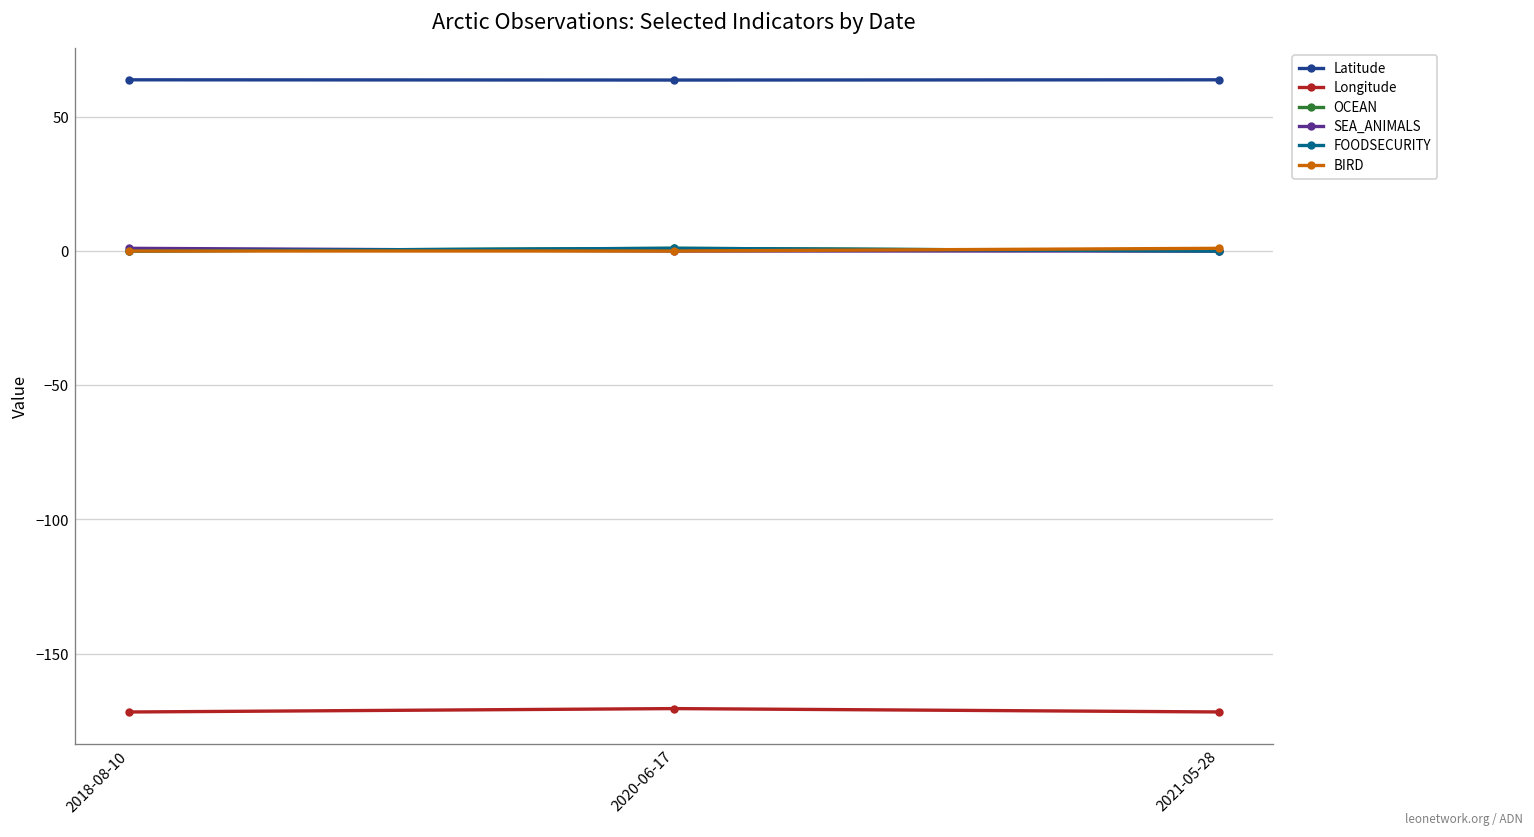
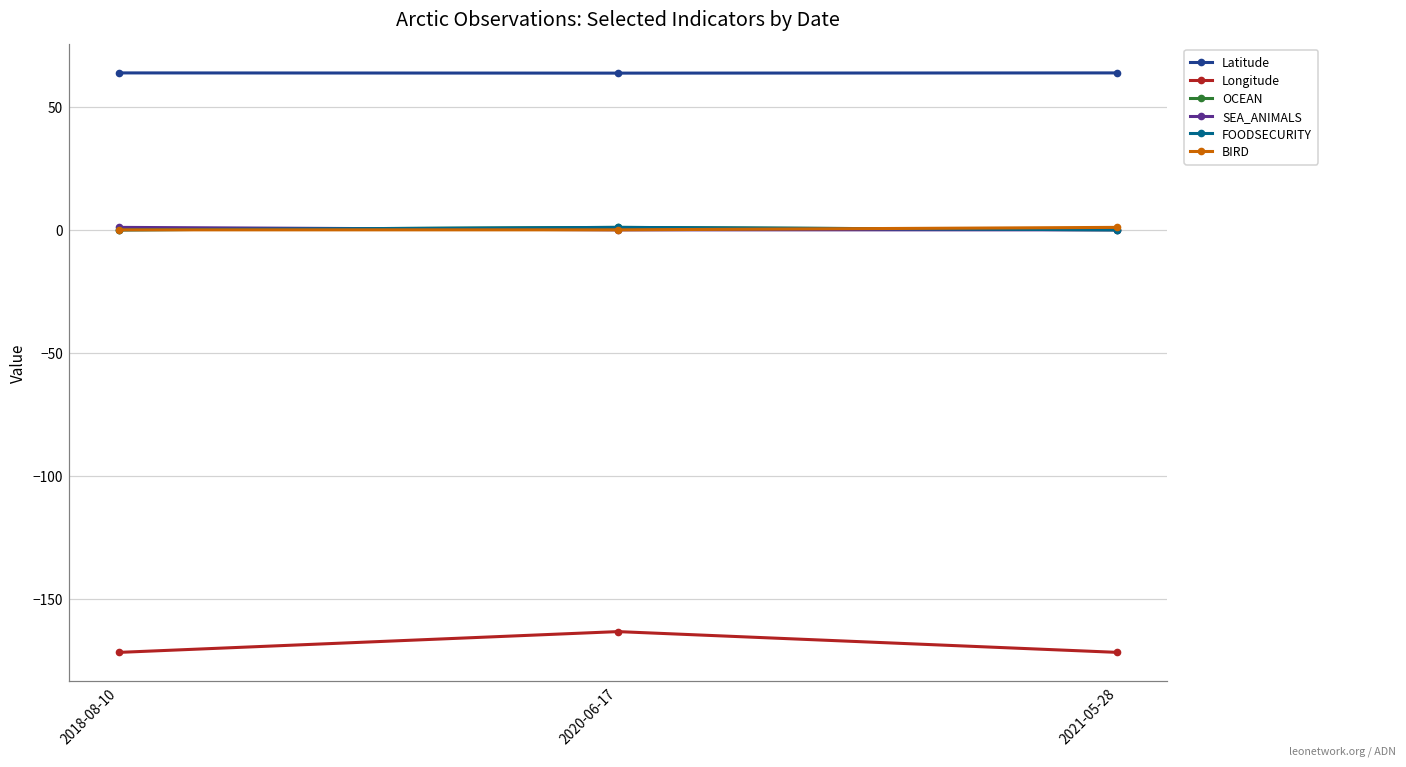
  {
    "Longitude": {
      "2018-08-10": -172,
-     "2020-06-17": -170,
+     "2020-06-17": -163,
      "2021-05-28": -172
    }
  }
